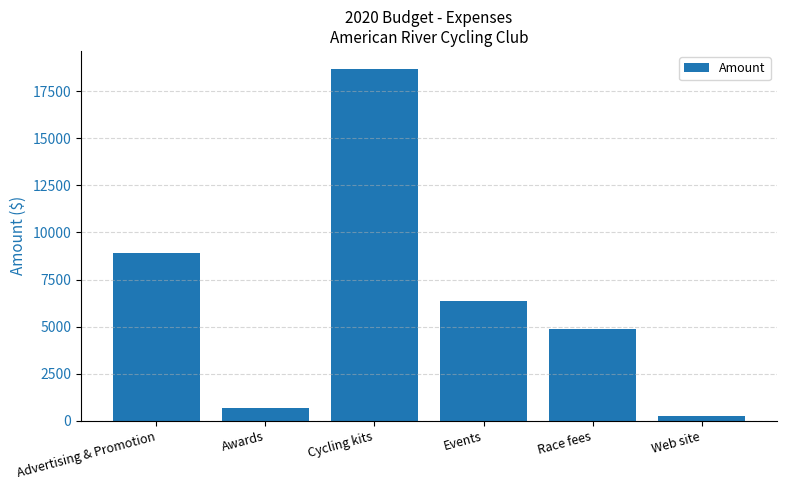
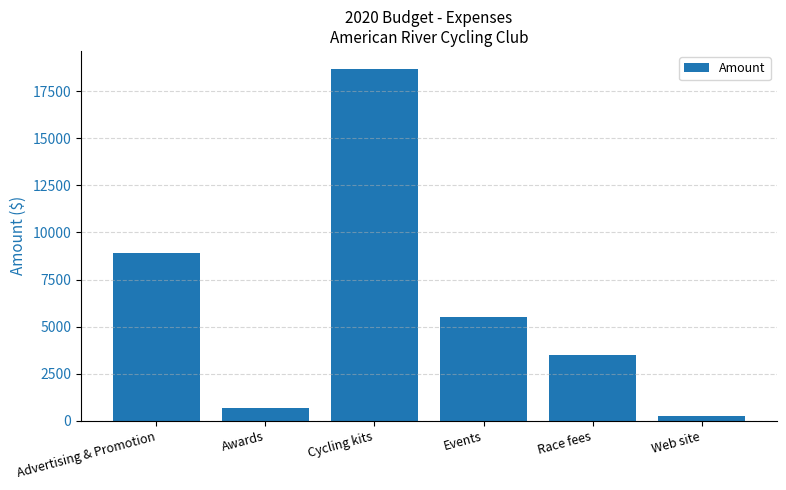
  {
    "Advertising & Promotion": 8900,
    "Awards": 700,
    "Cycling kits": 18700,
-   "Events": 6400,
-   "Race fees": 4900,
+   "Events": 5500,
+   "Race fees": 3500,
    "Web site": 300
  }
